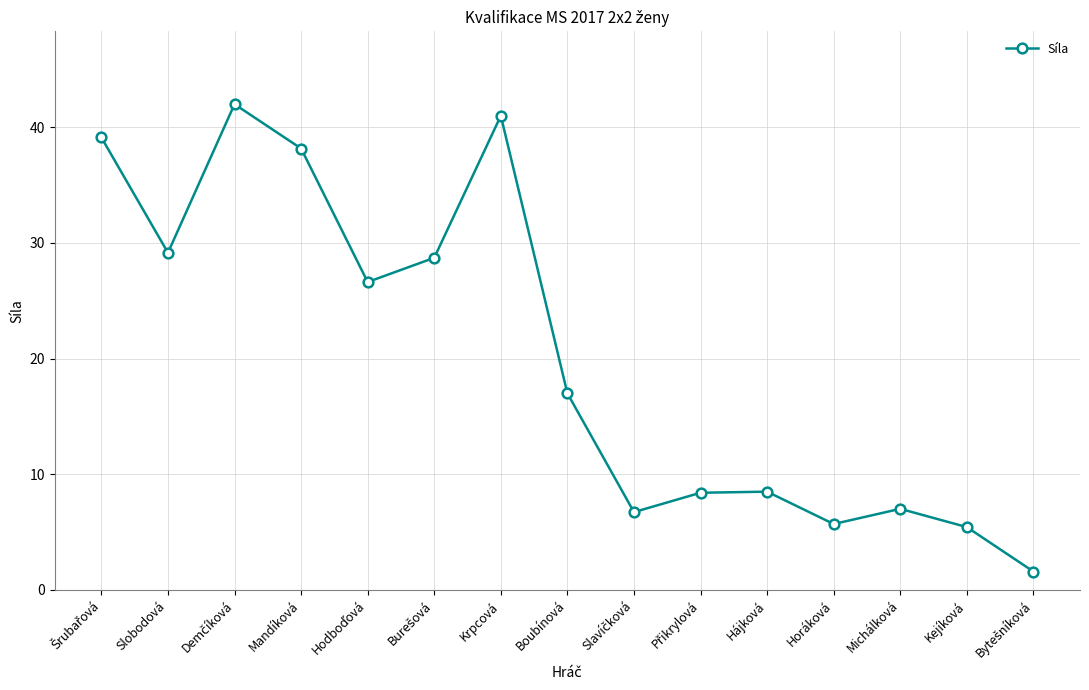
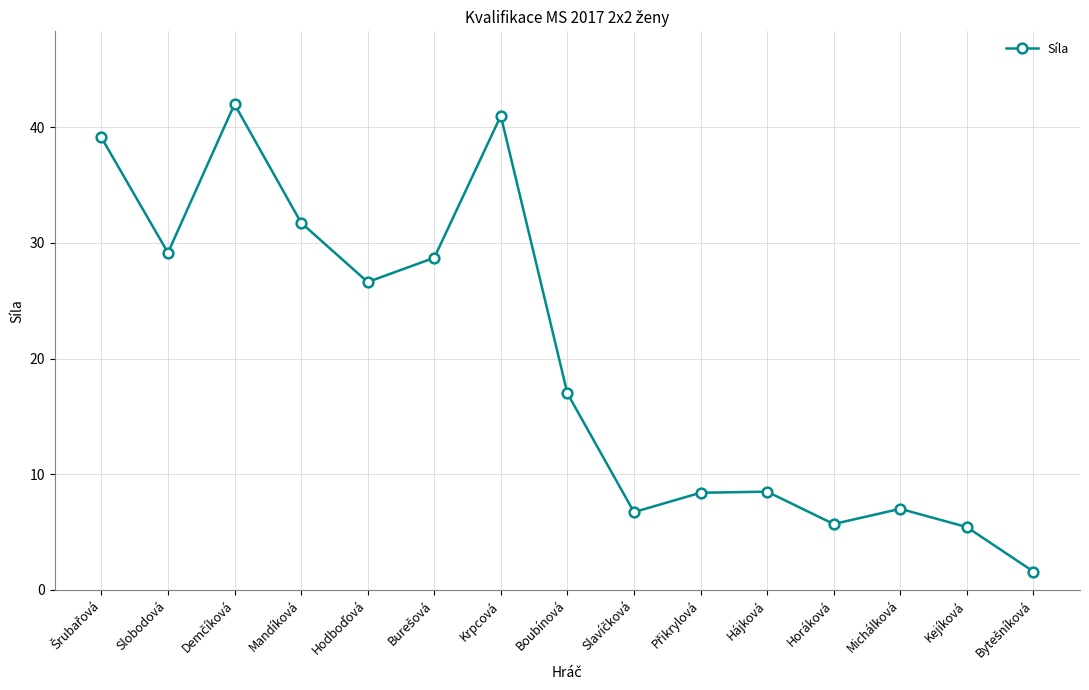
  {
    "Šrubařová": 39.1,
    "Slobodová": 29.2,
    "Demčíková": 42.0,
-   "Mandíková": 38.2,
+   "Mandíková": 31.8,
    "Hodboďová": 26.6,
    "Burešová": 28.7,
    "Krpcová": 41.0,
    "Boubínová": 17.0,
    "Slavíčková": 6.7,
    "Přikrylová": 8.4,
    "Hájková": 8.5,
    "Horáková": 5.7,
    "Michálková": 7.0,
    "Kejíková": 5.4,
    "Bytešníková": 1.6
  }
